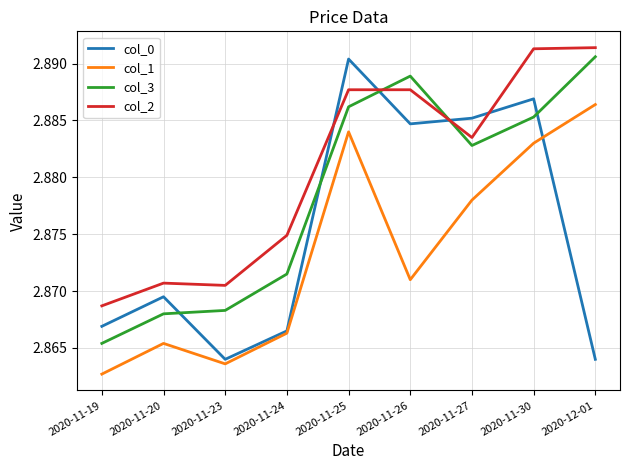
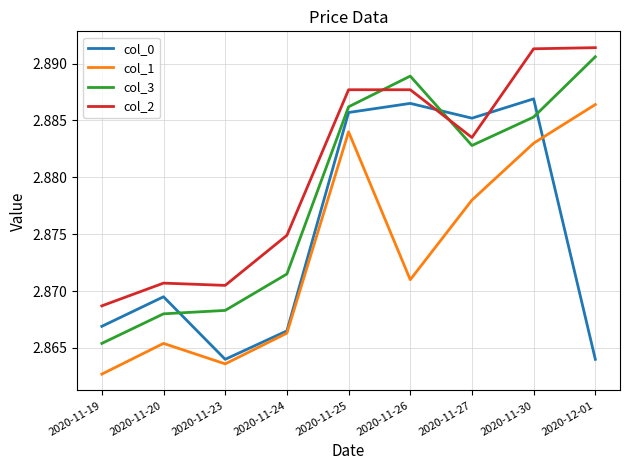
  {
    "col_0": {
      "2020-11-19": 2.8669,
      "2020-11-20": 2.8695,
      "2020-11-23": 2.8640,
-     "2020-11-25": 2.8904,
-     "2020-11-26": 2.8847,
+     "2020-11-25": 2.8857,
+     "2020-11-26": 2.8865,
      "2020-11-27": 2.8852,
      "2020-11-30": 2.8869,
      "2020-12-01": 2.8640
    },
    "col_1": {
      "2020-11-19": 2.8627,
      "2020-11-20": 2.8654,
      "2020-11-23": 2.8636,
      "2020-11-25": 2.8840,
      "2020-11-26": 2.8710,
      "2020-11-27": 2.8780,
      "2020-11-30": 2.8830,
      "2020-12-01": 2.8864
    },
    "col_3": {
      "2020-11-19": 2.8654,
      "2020-11-20": 2.8680,
      "2020-11-23": 2.8683,
      "2020-11-24": 2.8715,
      "2020-11-25": 2.8862,
      "2020-11-26": 2.8889,
      "2020-11-27": 2.8828,
      "2020-11-30": 2.8853,
      "2020-12-01": 2.8906
    },
    "col_2": {
      "2020-11-19": 2.8687,
      "2020-11-20": 2.8707,
      "2020-11-23": 2.8705,
      "2020-11-24": 2.8749,
      "2020-11-25": 2.8877,
      "2020-11-26": 2.8877,
      "2020-11-27": 2.8835,
      "2020-11-30": 2.8913,
      "2020-12-01": 2.8914
    }
  }
